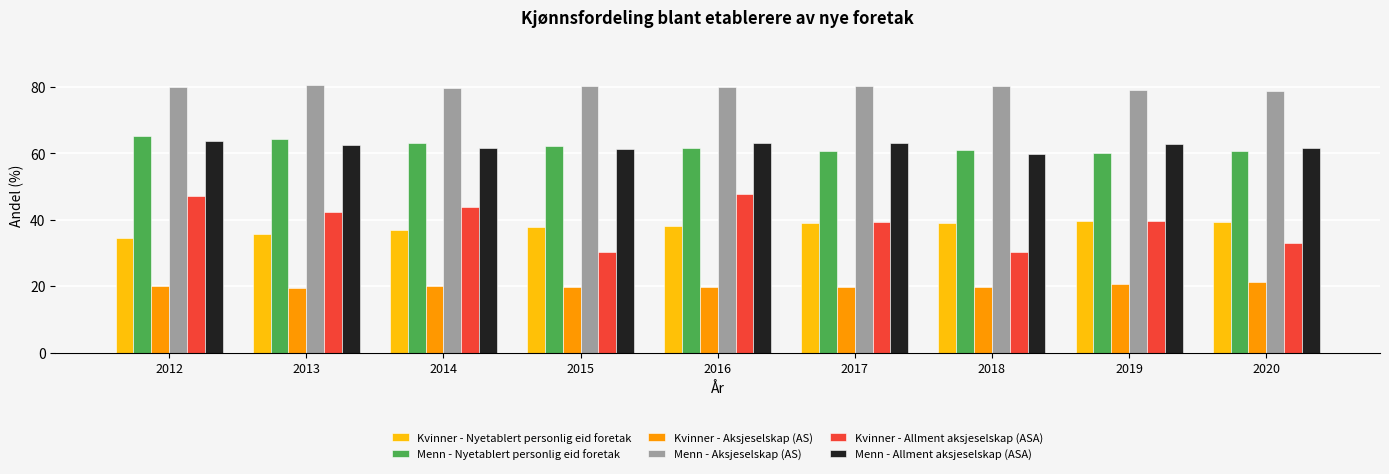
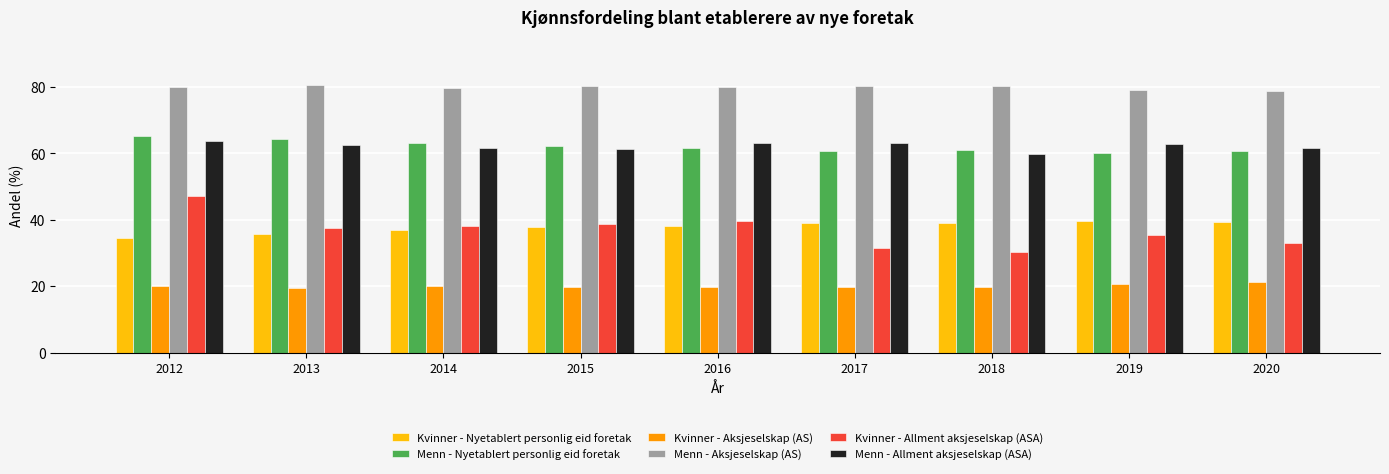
  {
    "Menn - Nyetablert personlig eid foretak": {
      "2012": 65,
      "2013": 64,
      "2014": 63,
      "2015": 62,
      "2016": 62,
      "2017": 61,
      "2018": 61,
      "2019": 60,
      "2020": 61
    },
    "Menn - Aksjeselskap (AS)": {
      "2012": 80,
      "2013": 81,
      "2014": 80,
      "2015": 80,
      "2016": 80,
      "2017": 80,
      "2018": 80,
      "2019": 79,
      "2020": 79
    },
    "Kvinner - Allment aksjeselskap (ASA)": {
      "2012": 47,
-     "2013": 42,
-     "2014": 44,
-     "2015": 30,
-     "2016": 48,
-     "2017": 39,
+     "2013": 37,
+     "2014": 38,
+     "2015": 39,
+     "2016": 40,
+     "2017": 32,
      "2018": 30,
-     "2019": 40,
+     "2019": 35,
      "2020": 33
    },
    "Menn - Allment aksjeselskap (ASA)": {
      "2012": 64,
      "2013": 63,
      "2014": 62,
      "2015": 61,
      "2016": 63,
      "2017": 63,
      "2018": 60,
      "2019": 63,
      "2020": 62
    }
  }
